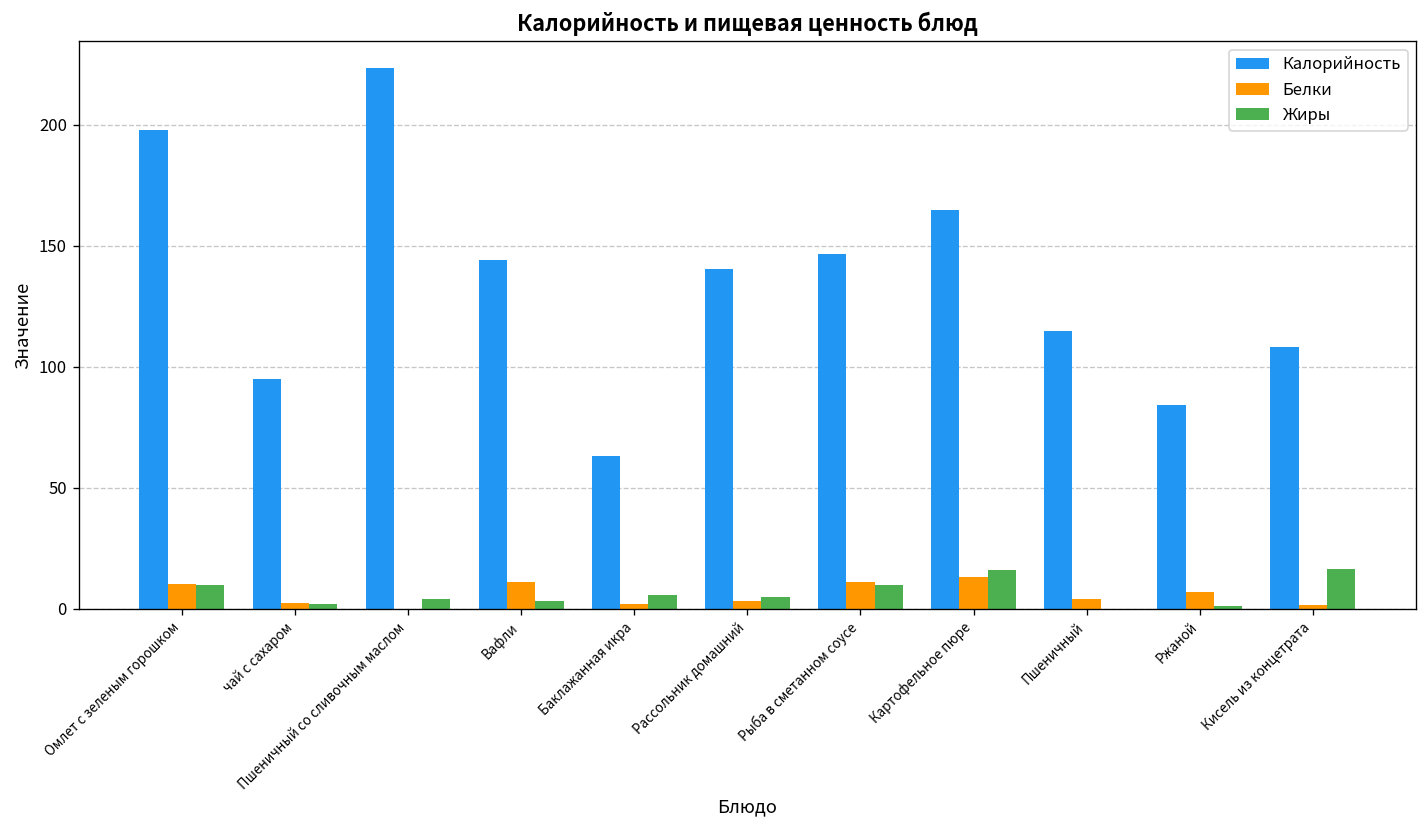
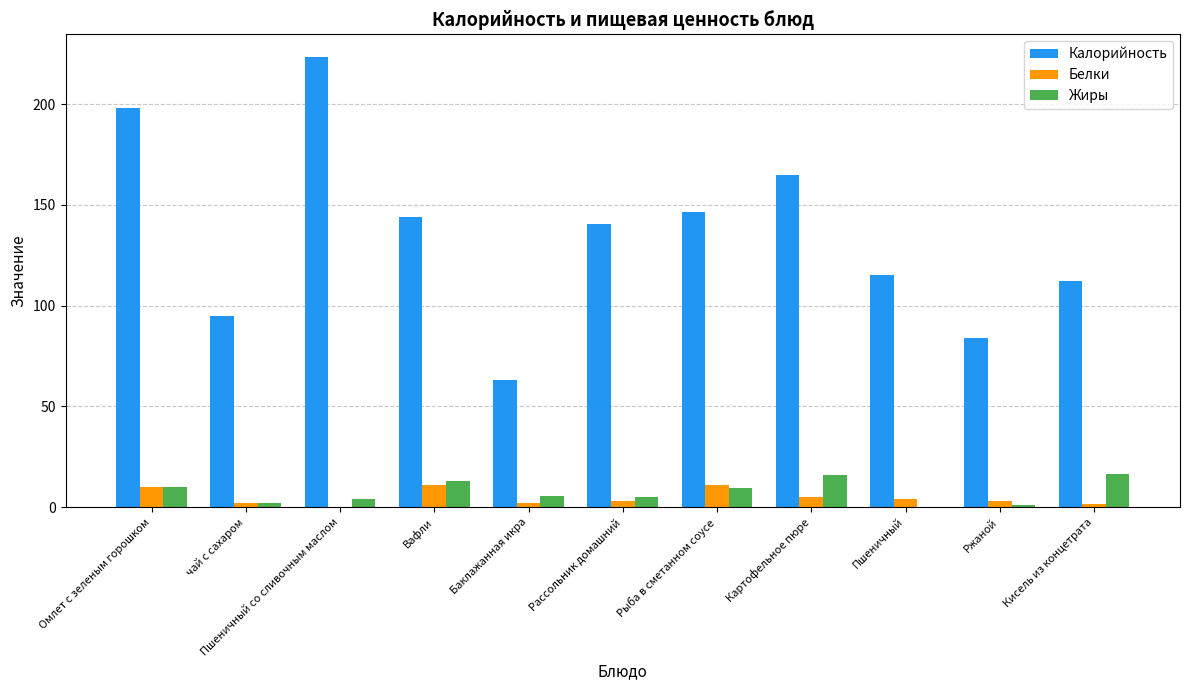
  {
    "Калорийность": {
      "Омлет с зеленым горошком": 198,
      "чай с сахаром": 95,
      "Пшеничный со сливочным маслом": 223,
      "Вафли": 144,
      "Баклажанная икра": 63,
      "Рассольник домашний": 140,
      "Рыба в сметанном соусе": 147,
      "Картофельное пюре": 165,
      "Пшеничный": 115,
      "Ржаной": 84,
-     "Кисель из концетрата": 108
+     "Кисель из концетрата": 112
    },
    "Белки": {
      "Омлет с зеленым горошком": 10,
      "чай с сахаром": 2,
      "Пшеничный со сливочным маслом": 0,
      "Вафли": 11,
      "Баклажанная икра": 2,
      "Рассольник домашний": 3,
      "Рыба в сметанном соусе": 11,
-     "Картофельное пюре": 13,
+     "Картофельное пюре": 5,
      "Пшеничный": 4,
-     "Ржаной": 7,
+     "Ржаной": 3,
      "Кисель из концетрата": 1
    },
    "Жиры": {
      "Омлет с зеленым горошком": 10,
      "чай с сахаром": 2,
      "Пшеничный со сливочным маслом": 4,
-     "Вафли": 3,
+     "Вафли": 13,
      "Баклажанная икра": 6,
      "Рассольник домашний": 5,
      "Рыба в сметанном соусе": 10,
      "Картофельное пюре": 16,
      "Пшеничный": 0,
      "Кисель из концетрата": 16
    }
  }
